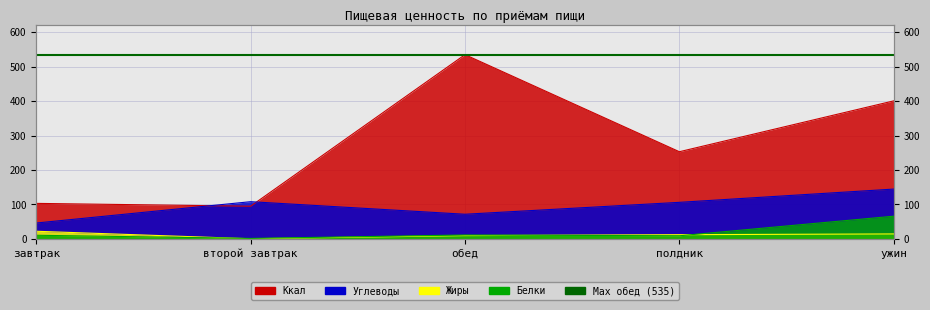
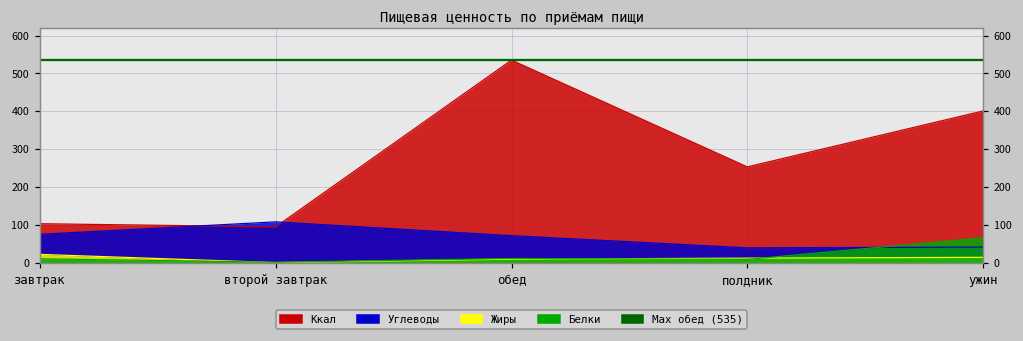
  {
    "Ккал": {
      "завтрак": 100,
      "второй завтрак": 100,
      "обед": 540,
      "полдник": 250,
      "ужин": 400
    },
    "Углеводы": {
-     "завтрак": 50,
+     "завтрак": 80,
      "второй завтрак": 110,
      "обед": 70,
-     "полдник": 110,
-     "ужин": 140
+     "полдник": 40,
+     "ужин": 40
    },
    "Жиры": {
      "завтрак": 20,
      "ужин": 10
    },
    "Белки": {
      "завтрак": 10,
      "ужин": 70
    }
  }
